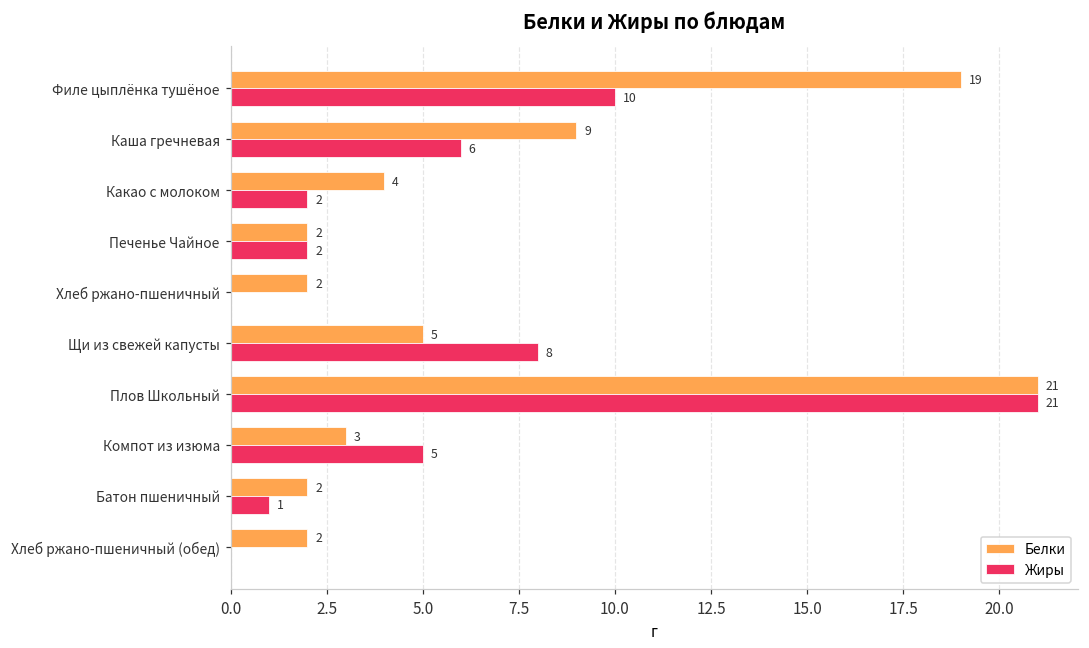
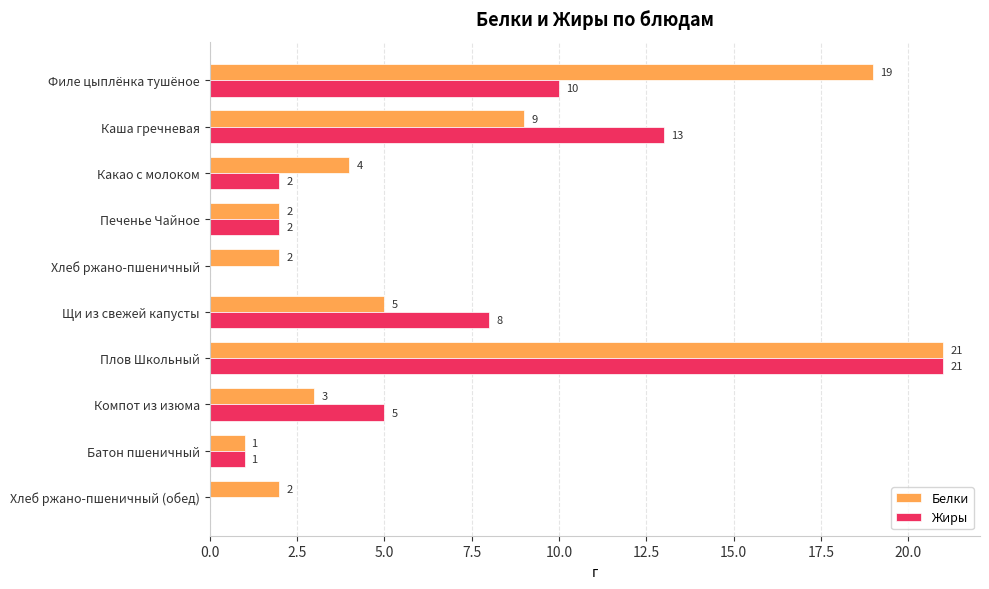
  {
    "Белки": {
      "Филе цыплёнка тушёное": 19,
      "Каша гречневая": 9,
      "Какао с молоком": 4,
      "Печенье Чайное": 2,
      "Хлеб ржано-пшеничный": 2,
      "Щи из свежей капусты": 5,
      "Плов Школьный": 21,
      "Компот из изюма": 3,
-     "Батон пшеничный": 2,
+     "Батон пшеничный": 1,
      "Хлеб ржано-пшеничный (обед)": 2
    },
    "Жиры": {
      "Филе цыплёнка тушёное": 10,
-     "Каша гречневая": 6,
+     "Каша гречневая": 13,
      "Какао с молоком": 2,
      "Печенье Чайное": 2,
      "Щи из свежей капусты": 8,
      "Плов Школьный": 21,
      "Компот из изюма": 5,
      "Батон пшеничный": 1
    }
  }
